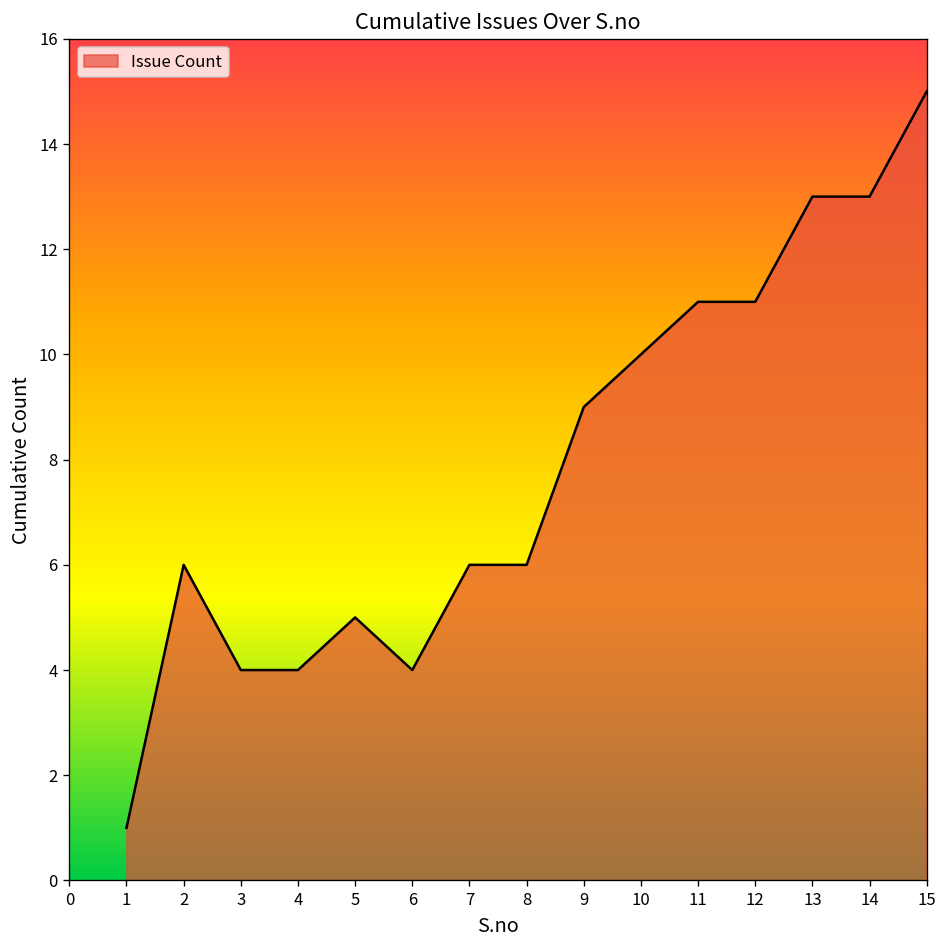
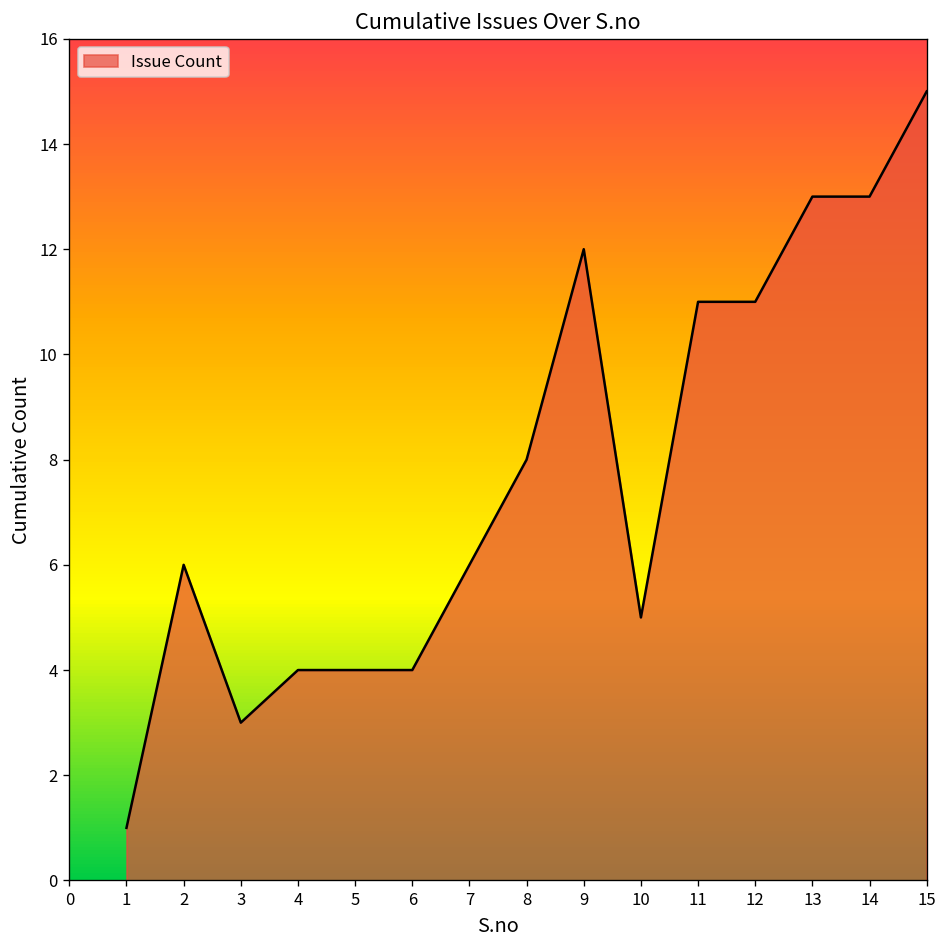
  {
    "1": 1,
    "2": 6,
-   "3": 4,
+   "3": 3,
    "4": 4,
-   "5": 5,
+   "5": 4,
    "6": 4,
    "7": 6,
-   "8": 6,
-   "9": 9,
-   "10": 10,
+   "8": 8,
+   "9": 12,
+   "10": 5,
    "11": 11,
    "12": 11,
    "13": 13,
    "14": 13,
    "15": 15
  }
